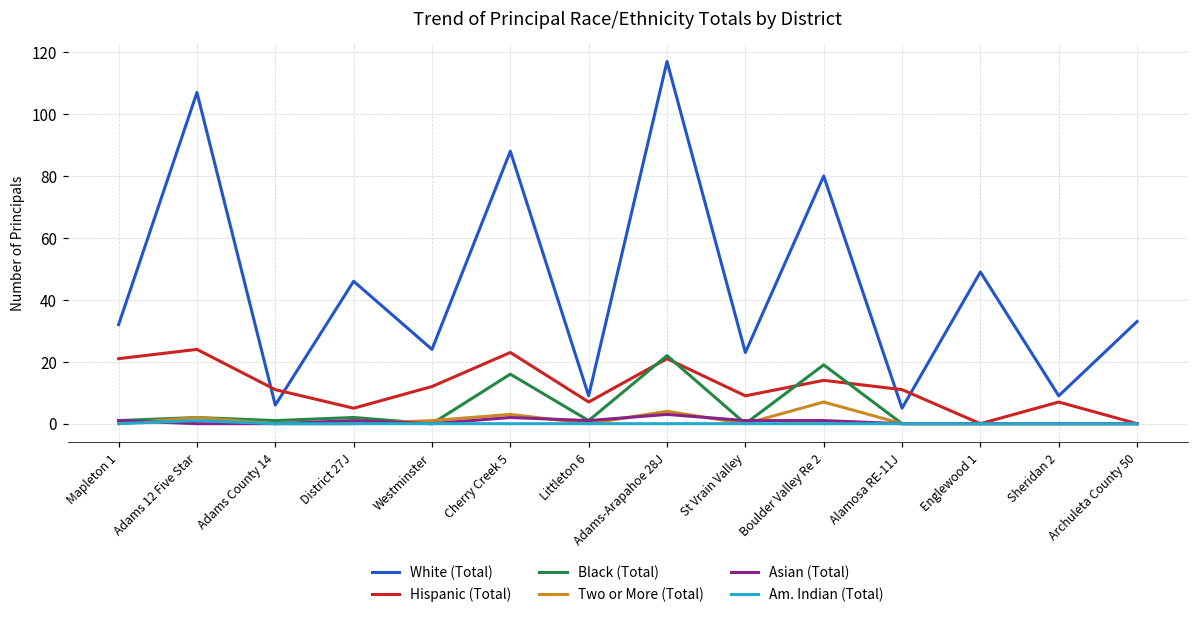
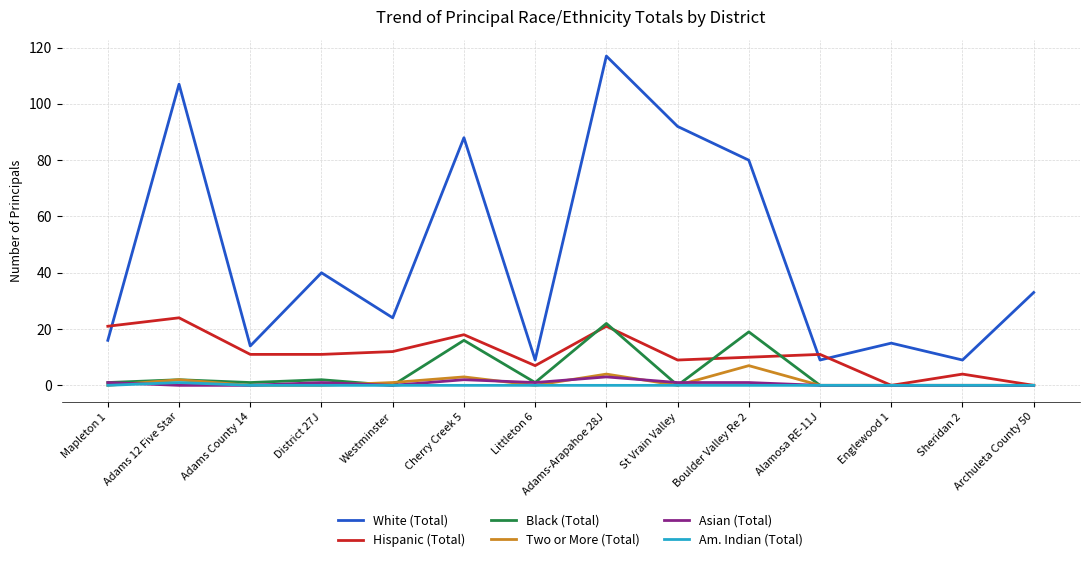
  {
    "White (Total)": {
-     "Mapleton 1": 32,
+     "Mapleton 1": 16,
      "Adams 12 Five Star": 107,
-     "Adams County 14": 6,
-     "District 27J": 46,
+     "Adams County 14": 14,
+     "District 27J": 40,
      "Westminster": 24,
      "Cherry Creek 5": 88,
      "Littleton 6": 9,
      "Adams-Arapahoe 28J": 117,
-     "St Vrain Valley": 23,
+     "St Vrain Valley": 92,
      "Boulder Valley Re 2": 80,
-     "Alamosa RE-11J": 5,
-     "Englewood 1": 49,
+     "Alamosa RE-11J": 9,
+     "Englewood 1": 15,
      "Sheridan 2": 9,
      "Archuleta County 50": 33
    },
    "Hispanic (Total)": {
      "Mapleton 1": 21,
      "Adams 12 Five Star": 24,
      "Adams County 14": 11,
-     "District 27J": 5,
+     "District 27J": 11,
      "Westminster": 12,
-     "Cherry Creek 5": 23,
+     "Cherry Creek 5": 18,
      "Littleton 6": 7,
      "Adams-Arapahoe 28J": 21,
      "St Vrain Valley": 9,
-     "Boulder Valley Re 2": 14,
+     "Boulder Valley Re 2": 10,
      "Alamosa RE-11J": 11,
-     "Sheridan 2": 7
+     "Sheridan 2": 4
    },
    "Black (Total)": {
      "Adams County 14": 1,
      "District 27J": 2,
      "Cherry Creek 5": 16,
      "Adams-Arapahoe 28J": 22,
      "Boulder Valley Re 2": 19
    },
    "Two or More (Total)": {
      "Westminster": 1,
      "Cherry Creek 5": 3,
      "Adams-Arapahoe 28J": 4,
      "Boulder Valley Re 2": 7
    },
    "Asian (Total)": {
      "Adams 12 Five Star": 0,
      "District 27J": 1,
      "Cherry Creek 5": 2,
      "Adams-Arapahoe 28J": 3,
      "St Vrain Valley": 1,
      "Boulder Valley Re 2": 1
    },
    "Am. Indian (Total)": {
      "Adams 12 Five Star": 1,
      "Cherry Creek 5": 0,
      "Adams-Arapahoe 28J": 0,
      "Boulder Valley Re 2": 0
    }
  }
